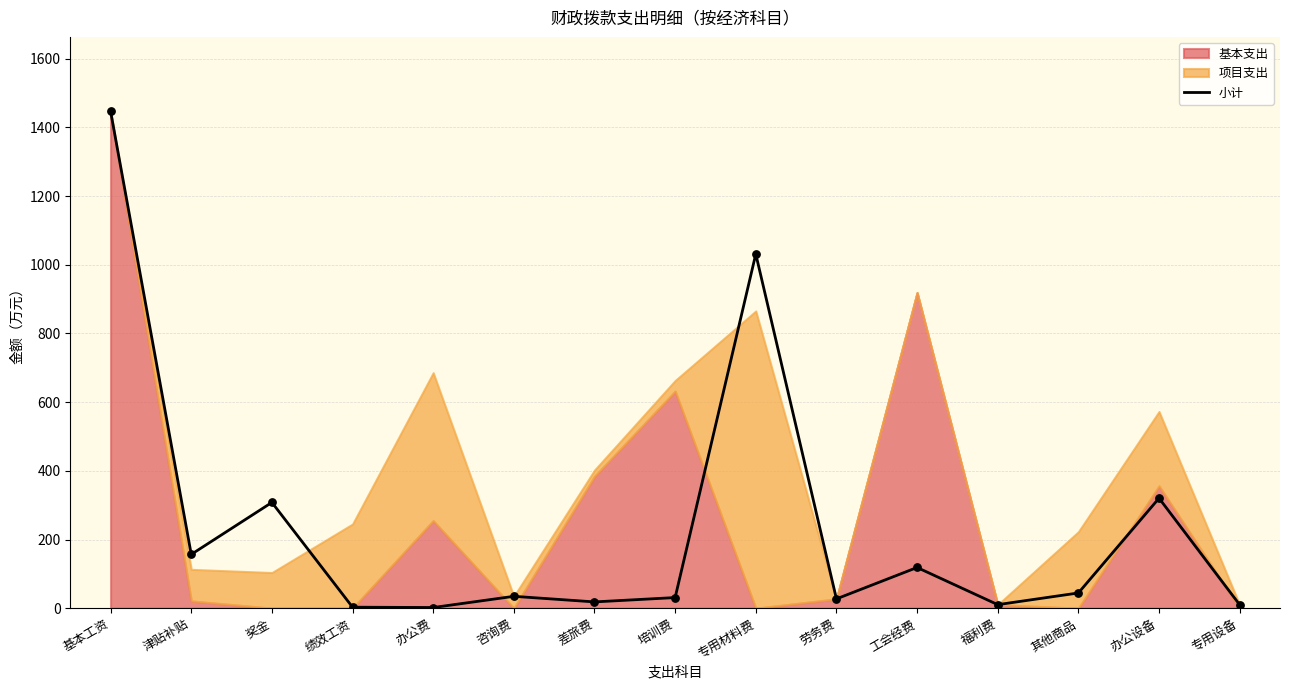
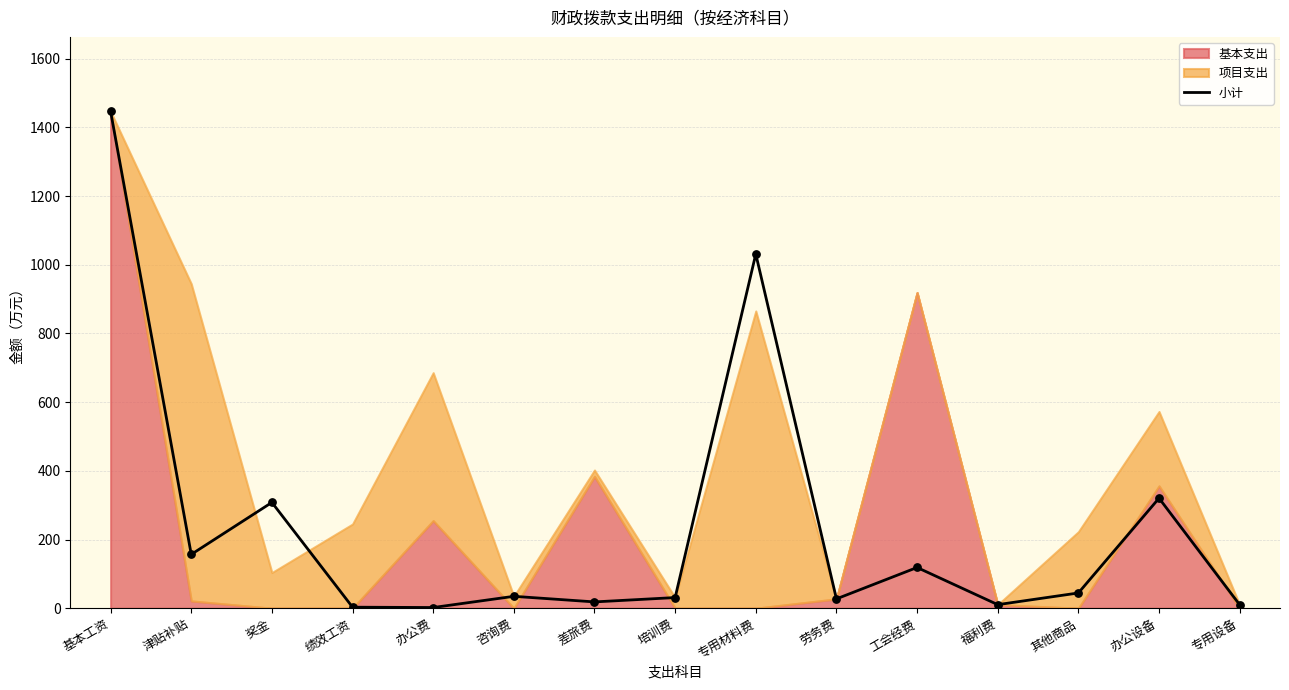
  {
    "小计": {
      "津贴补贴": 160,
      "奖金": 310,
      "办公费": 0,
      "差旅费": 20,
      "专用材料费": 1030,
      "工会经费": 120,
      "其他商品": 40,
      "办公设备": 320
    },
    "基本支出": {
      "津贴补贴": 20,
      "奖金": 0,
      "办公费": 260,
      "咨询费": 0,
      "差旅费": 380,
-     "培训费": 630,
+     "培训费": 0,
      "专用材料费": 0,
      "其他商品": 0,
      "办公设备": 360,
      "专用设备": 0
    },
    "项目支出": {
-     "津贴补贴": 90,
+     "津贴补贴": 920,
      "奖金": 100,
      "绩效工资": 250,
      "办公费": 430,
      "差旅费": 20,
      "专用材料费": 870,
      "其他商品": 220,
      "办公设备": 220
    }
  }
